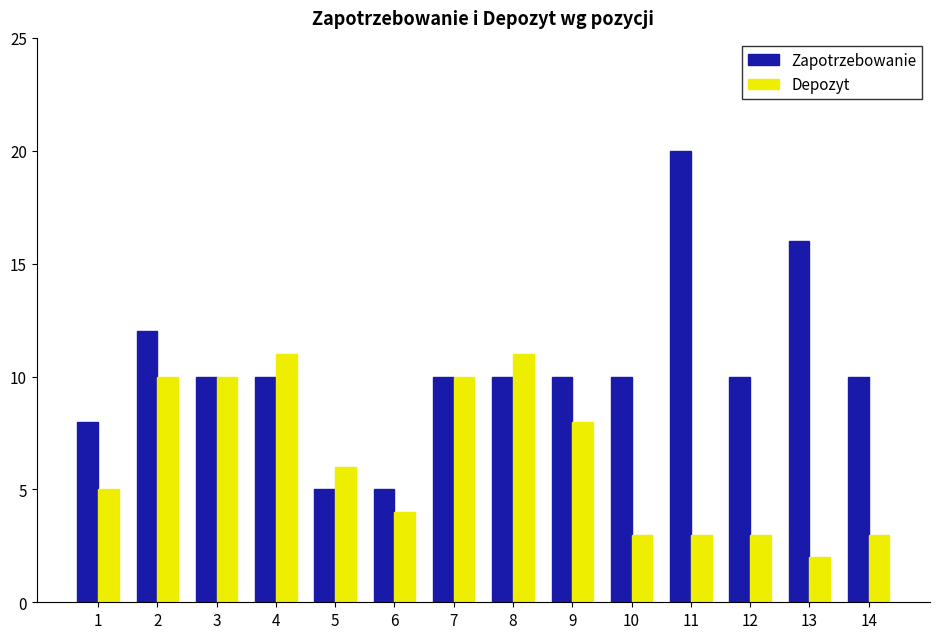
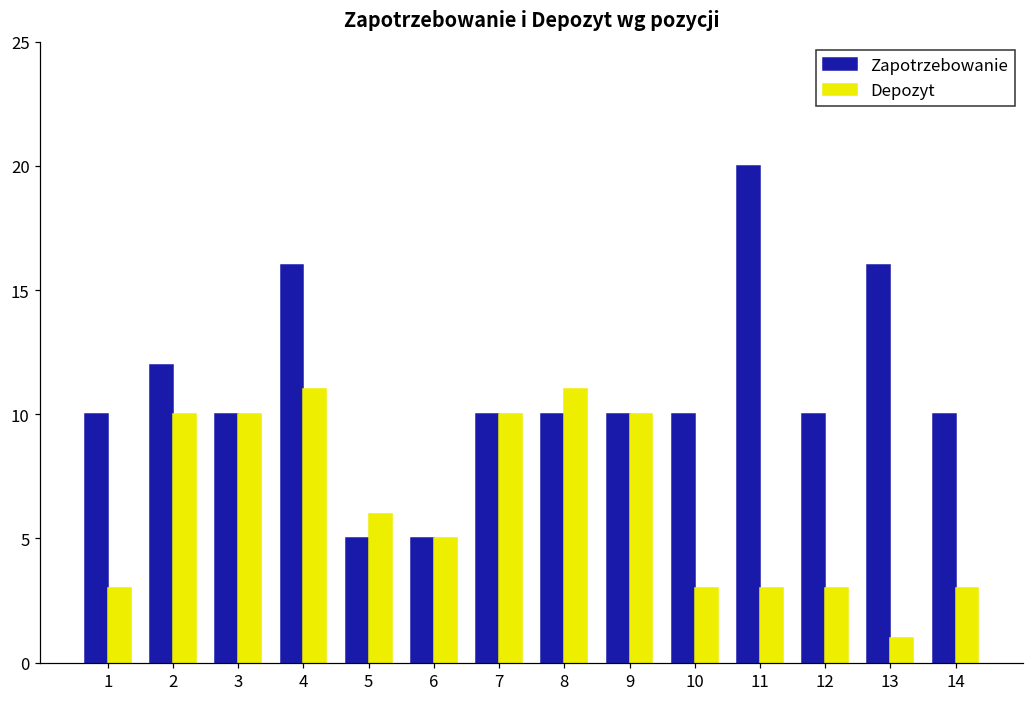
  {
    "Zapotrzebowanie": {
-     "1": 8,
+     "1": 10,
      "2": 12,
      "3": 10,
-     "4": 10,
+     "4": 16,
      "5": 5,
      "6": 5,
      "7": 10,
      "8": 10,
      "9": 10,
      "10": 10,
      "11": 20,
      "12": 10,
      "13": 16,
      "14": 10
    },
    "Depozyt": {
-     "1": 5,
+     "1": 3,
      "2": 10,
      "3": 10,
      "4": 11,
      "5": 6,
-     "6": 4,
+     "6": 5,
      "7": 10,
      "8": 11,
-     "9": 8,
+     "9": 10,
      "10": 3,
      "11": 3,
      "12": 3,
-     "13": 2,
+     "13": 1,
      "14": 3
    }
  }
